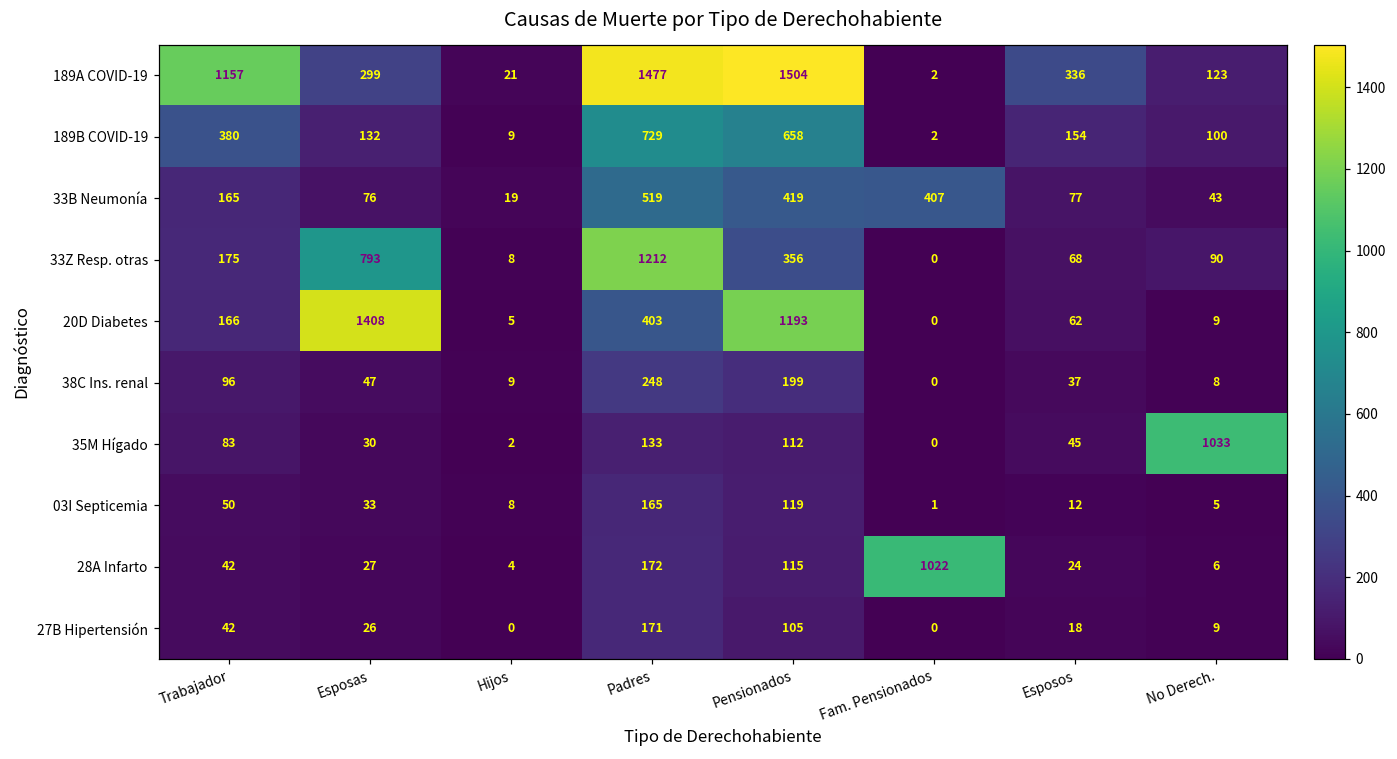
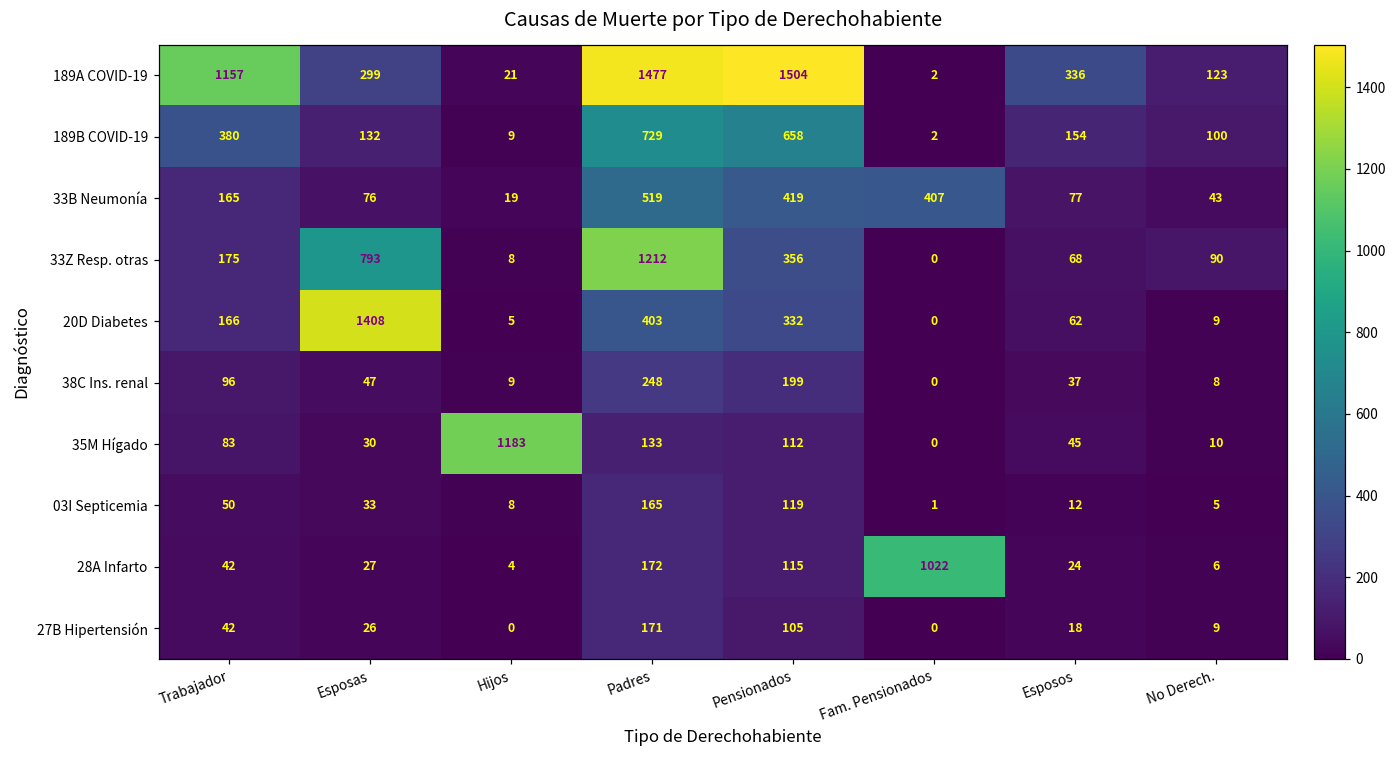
  {
    "189A COVID-19": {
      "Trabajador": 1157,
      "Esposas": 299,
      "Hijos": 21,
      "Padres": 1477,
      "Pensionados": 1504,
      "Fam. Pensionados": 2,
      "Esposos": 336,
      "No Derech.": 123
    },
    "189B COVID-19": {
      "Trabajador": 380,
      "Esposas": 132,
      "Hijos": 9,
      "Padres": 729,
      "Pensionados": 658,
      "Fam. Pensionados": 2,
      "Esposos": 154,
      "No Derech.": 100
    },
    "33B Neumonía": {
      "Trabajador": 165,
      "Esposas": 76,
      "Hijos": 19,
      "Padres": 519,
      "Pensionados": 419,
      "Fam. Pensionados": 407,
      "Esposos": 77,
      "No Derech.": 43
    },
    "33Z Resp. otras": {
      "Trabajador": 175,
      "Esposas": 793,
      "Hijos": 8,
      "Padres": 1212,
      "Pensionados": 356,
      "Fam. Pensionados": 0,
      "Esposos": 68,
      "No Derech.": 90
    },
    "20D Diabetes": {
      "Trabajador": 166,
      "Esposas": 1408,
      "Hijos": 5,
      "Padres": 403,
-     "Pensionados": 1193,
+     "Pensionados": 332,
      "Fam. Pensionados": 0,
      "Esposos": 62,
      "No Derech.": 9
    },
    "38C Ins. renal": {
      "Trabajador": 96,
      "Esposas": 47,
      "Hijos": 9,
      "Padres": 248,
      "Pensionados": 199,
      "Fam. Pensionados": 0,
      "Esposos": 37,
      "No Derech.": 8
    },
    "35M Hígado": {
      "Trabajador": 83,
      "Esposas": 30,
-     "Hijos": 2,
+     "Hijos": 1183,
      "Padres": 133,
      "Pensionados": 112,
      "Fam. Pensionados": 0,
      "Esposos": 45,
-     "No Derech.": 1033
+     "No Derech.": 10
    },
    "03I Septicemia": {
      "Trabajador": 50,
      "Esposas": 33,
      "Hijos": 8,
      "Padres": 165,
      "Pensionados": 119,
      "Fam. Pensionados": 1,
      "Esposos": 12,
      "No Derech.": 5
    },
    "28A Infarto": {
      "Trabajador": 42,
      "Esposas": 27,
      "Hijos": 4,
      "Padres": 172,
      "Pensionados": 115,
      "Fam. Pensionados": 1022,
      "Esposos": 24,
      "No Derech.": 6
    },
    "27B Hipertensión": {
      "Trabajador": 42,
      "Esposas": 26,
      "Hijos": 0,
      "Padres": 171,
      "Pensionados": 105,
      "Fam. Pensionados": 0,
      "Esposos": 18,
      "No Derech.": 9
    }
  }
